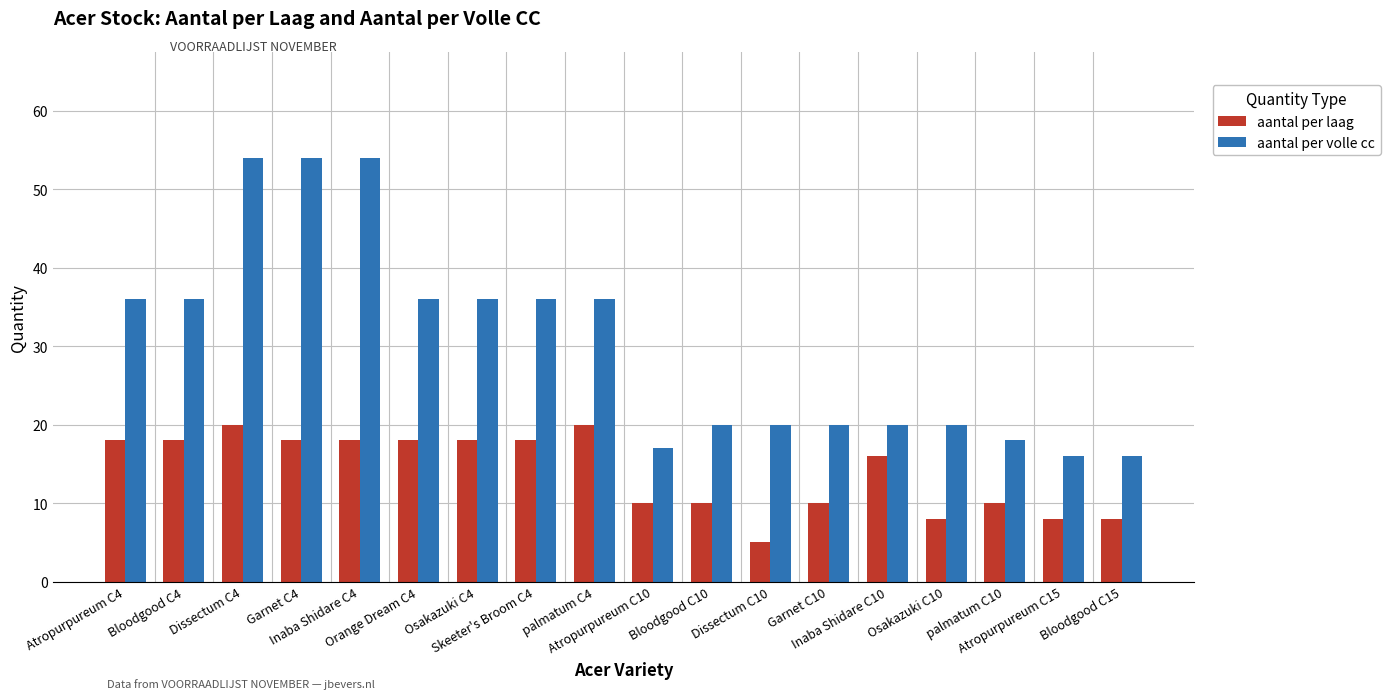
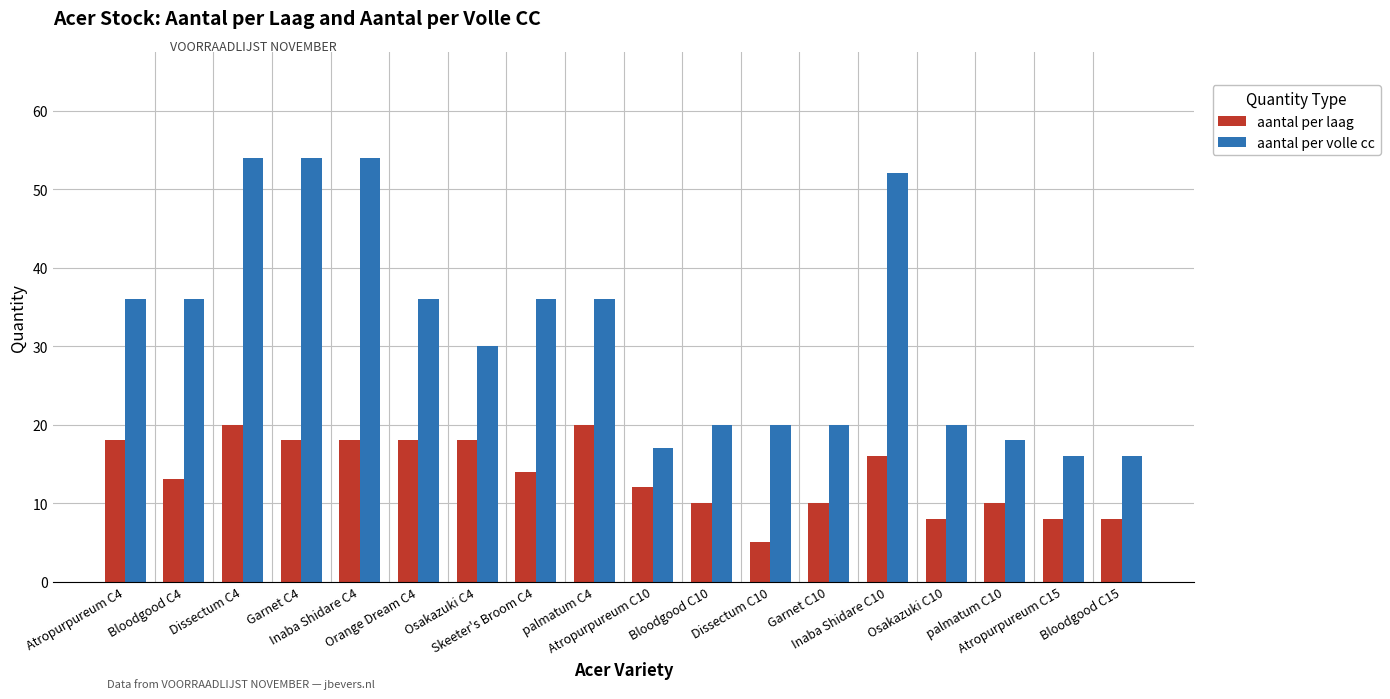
  {
    "aantal per laag": {
      "Atropurpureum C4": 18,
-     "Bloodgood C4": 18,
+     "Bloodgood C4": 13,
      "Dissectum C4": 20,
      "Garnet C4": 18,
      "Inaba Shidare C4": 18,
      "Orange Dream C4": 18,
      "Osakazuki C4": 18,
-     "Skeeter's Broom C4": 18,
+     "Skeeter's Broom C4": 14,
      "palmatum C4": 20,
-     "Atropurpureum C10": 10,
+     "Atropurpureum C10": 12,
      "Bloodgood C10": 10,
      "Dissectum C10": 5,
      "Garnet C10": 10,
      "Inaba Shidare C10": 16,
      "Osakazuki C10": 8,
      "palmatum C10": 10,
      "Atropurpureum C15": 8,
      "Bloodgood C15": 8
    },
    "aantal per volle cc": {
      "Atropurpureum C4": 36,
      "Bloodgood C4": 36,
      "Dissectum C4": 54,
      "Garnet C4": 54,
      "Inaba Shidare C4": 54,
      "Orange Dream C4": 36,
-     "Osakazuki C4": 36,
+     "Osakazuki C4": 30,
      "Skeeter's Broom C4": 36,
      "palmatum C4": 36,
      "Atropurpureum C10": 17,
      "Bloodgood C10": 20,
      "Dissectum C10": 20,
      "Garnet C10": 20,
-     "Inaba Shidare C10": 20,
+     "Inaba Shidare C10": 52,
      "Osakazuki C10": 20,
      "palmatum C10": 18,
      "Atropurpureum C15": 16,
      "Bloodgood C15": 16
    }
  }
